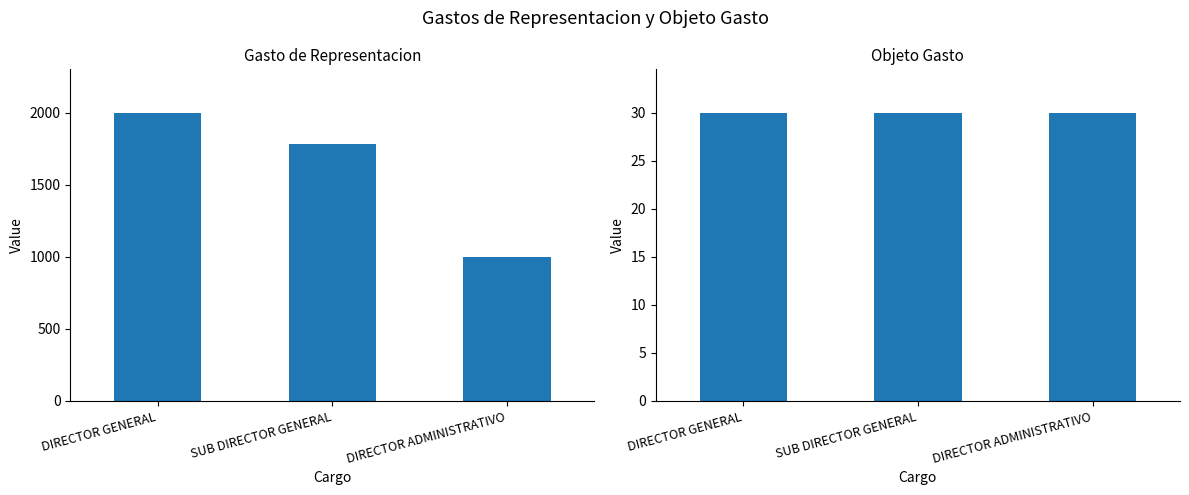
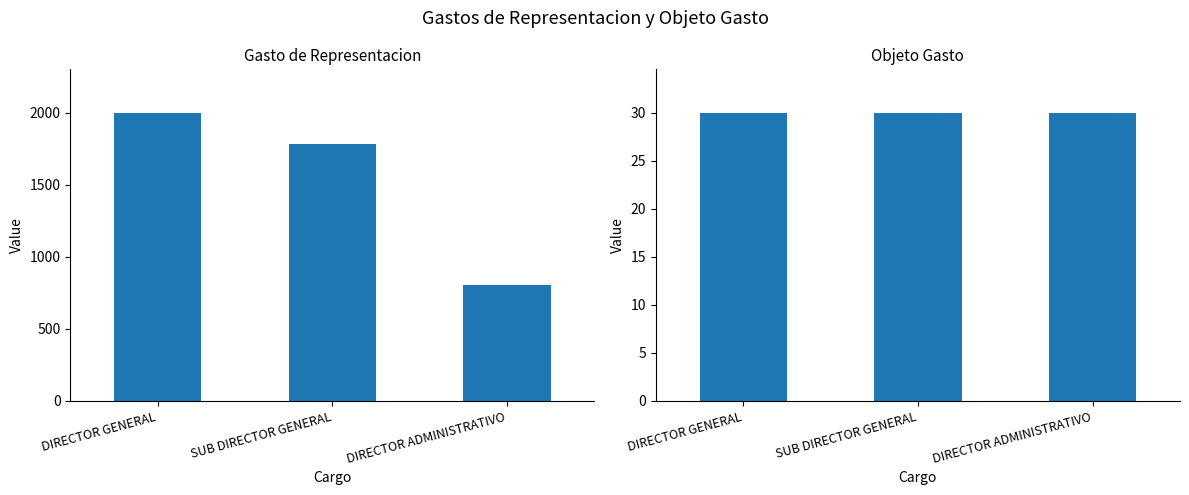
  {
    "Gasto de Representacion": {
      "DIRECTOR GENERAL": 2000,
      "SUB DIRECTOR GENERAL": 1780,
-     "DIRECTOR ADMINISTRATIVO": 1000
+     "DIRECTOR ADMINISTRATIVO": 800
    },
    "Objeto Gasto": {
      "DIRECTOR GENERAL": 30,
      "SUB DIRECTOR GENERAL": 30,
      "DIRECTOR ADMINISTRATIVO": 30
    }
  }
